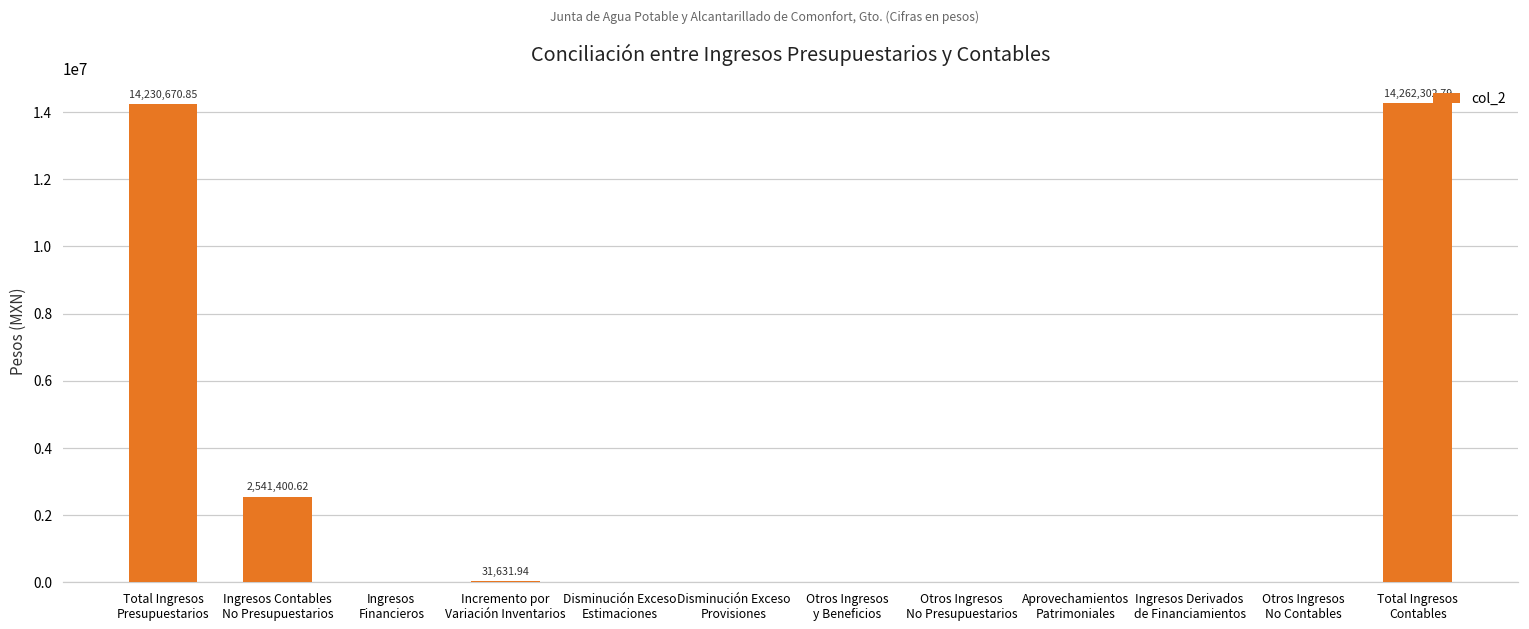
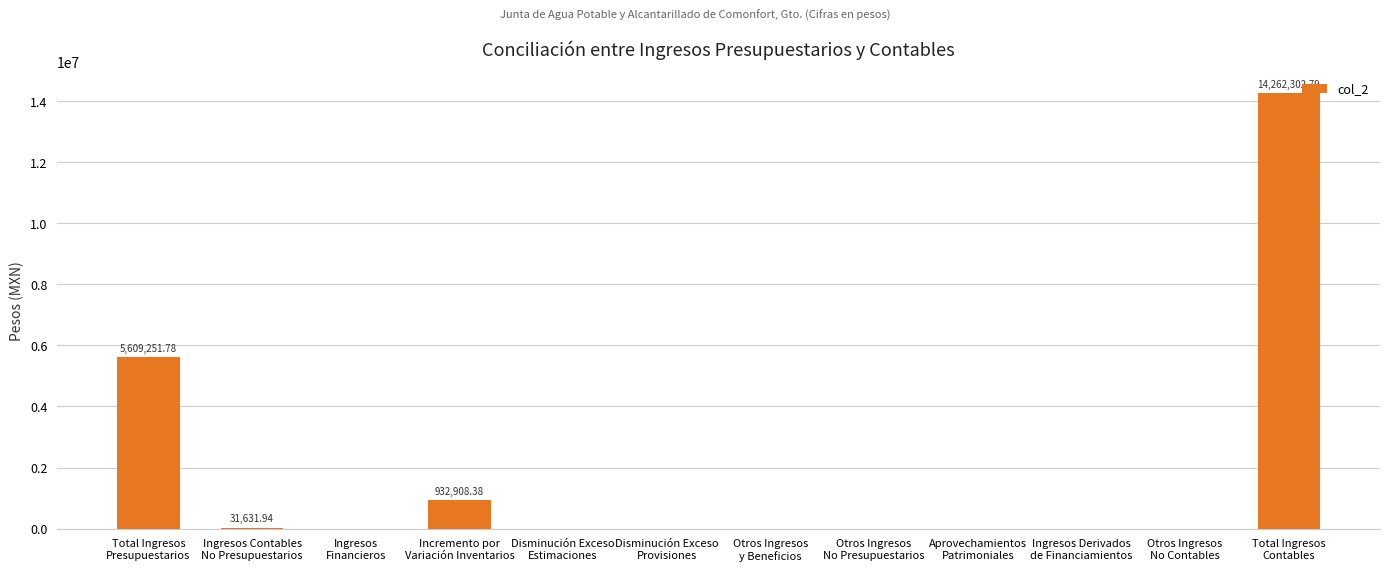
  {
-   "Total Ingresos Presupuestarios": "14,230,670.85",
-   "Ingresos Contables No Presupuestarios": "2,541,400.62",
-   "Incremento por Variación Inventarios": "31,631.94",
+   "Total Ingresos Presupuestarios": "5,609,251.78",
+   "Ingresos Contables No Presupuestarios": "31,631.94",
+   "Incremento por Variación Inventarios": "932,908.38",
    "Total Ingresos Contables": "14,262,302.79"
  }
